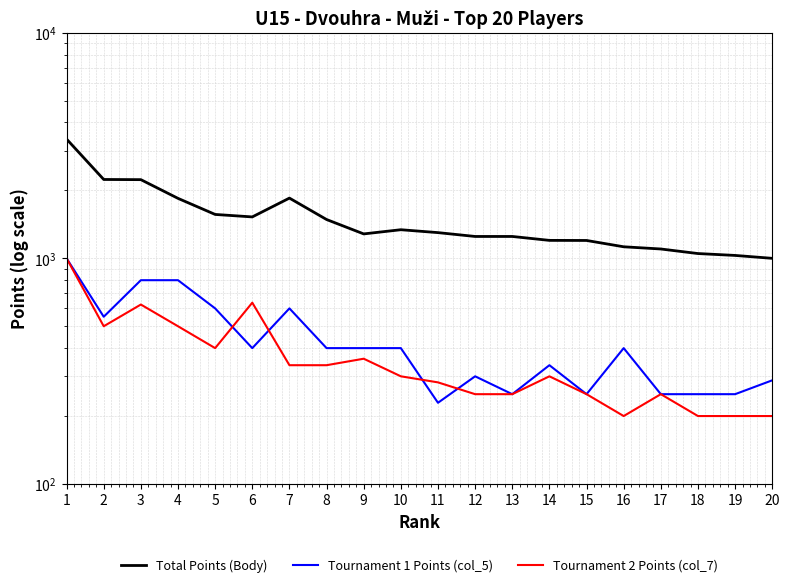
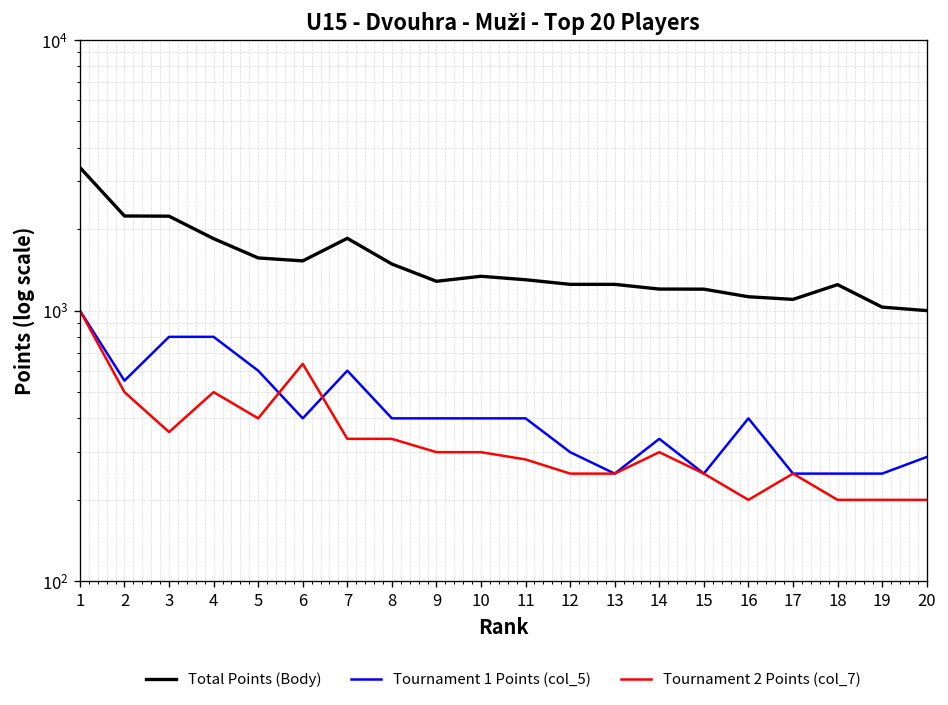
  {
    "Total Points (Body)": {
      "1": 3400,
      "2": 2200,
      "3": 2200,
      "4": 1800,
      "5": 1600,
      "6": 1500,
      "7": 1800,
      "8": 1500,
      "9": 1300,
      "10": 1300,
      "11": 1300,
      "12": 1300,
      "13": 1300,
      "14": 1200,
      "15": 1200,
      "16": 1100,
      "17": 1100,
-     "18": 1100,
+     "18": 1200,
      "19": 1000,
      "20": 1000
    },
    "Tournament 1 Points (col_5)": {
      "2": 550,
      "3": 800,
      "4": 800,
      "5": 600,
      "6": 400,
      "7": 600,
      "8": 400,
      "9": 400,
      "10": 400,
-     "11": 230,
+     "11": 400,
      "12": 300,
      "14": 340,
      "16": 400,
      "18": 250,
      "19": 250,
      "20": 290
    },
    "Tournament 2 Points (col_7)": {
      "2": 500,
-     "3": 620,
+     "3": 360,
      "4": 500,
      "5": 400,
      "6": 640,
      "7": 340,
      "8": 340,
-     "9": 360,
+     "9": 300,
      "10": 300,
      "11": 280,
      "12": 250,
      "14": 300,
      "16": 200,
      "18": 200,
      "19": 200,
      "20": 200
    }
  }
